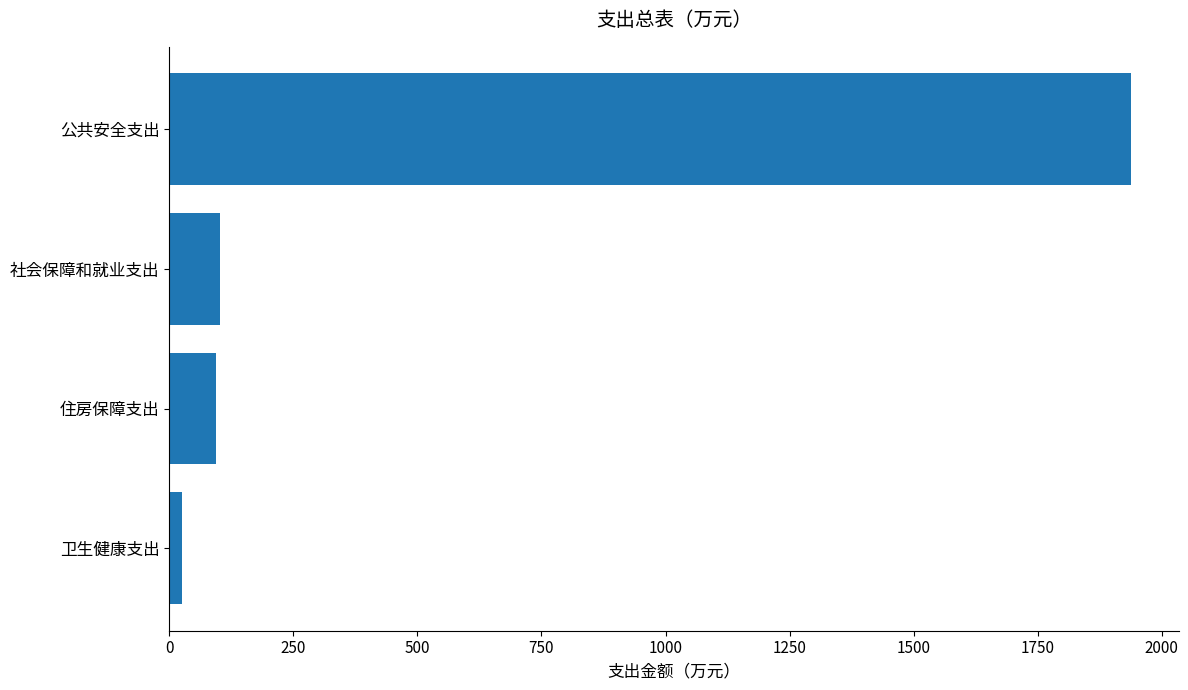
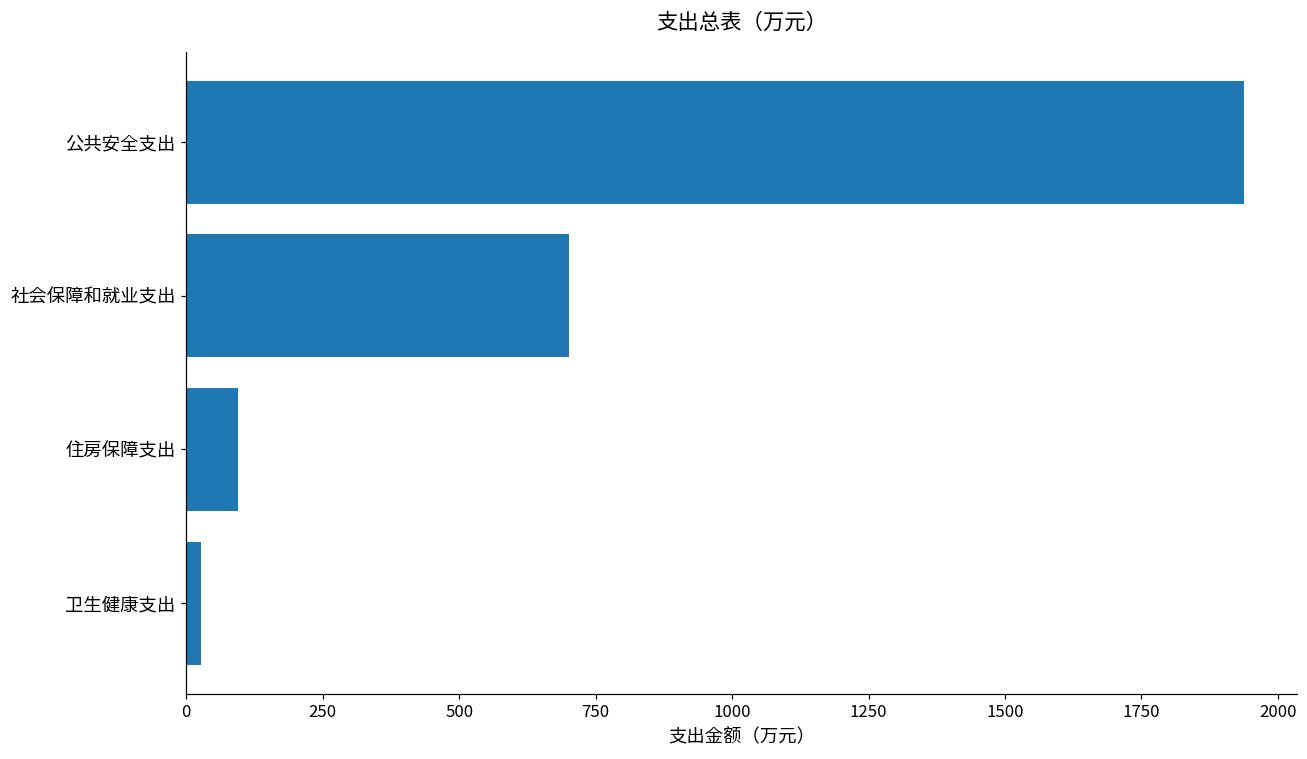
  {
    "公共安全支出": 1940,
-   "社会保障和就业支出": 100,
+   "社会保障和就业支出": 700,
    "住房保障支出": 90,
    "卫生健康支出": 30
  }
